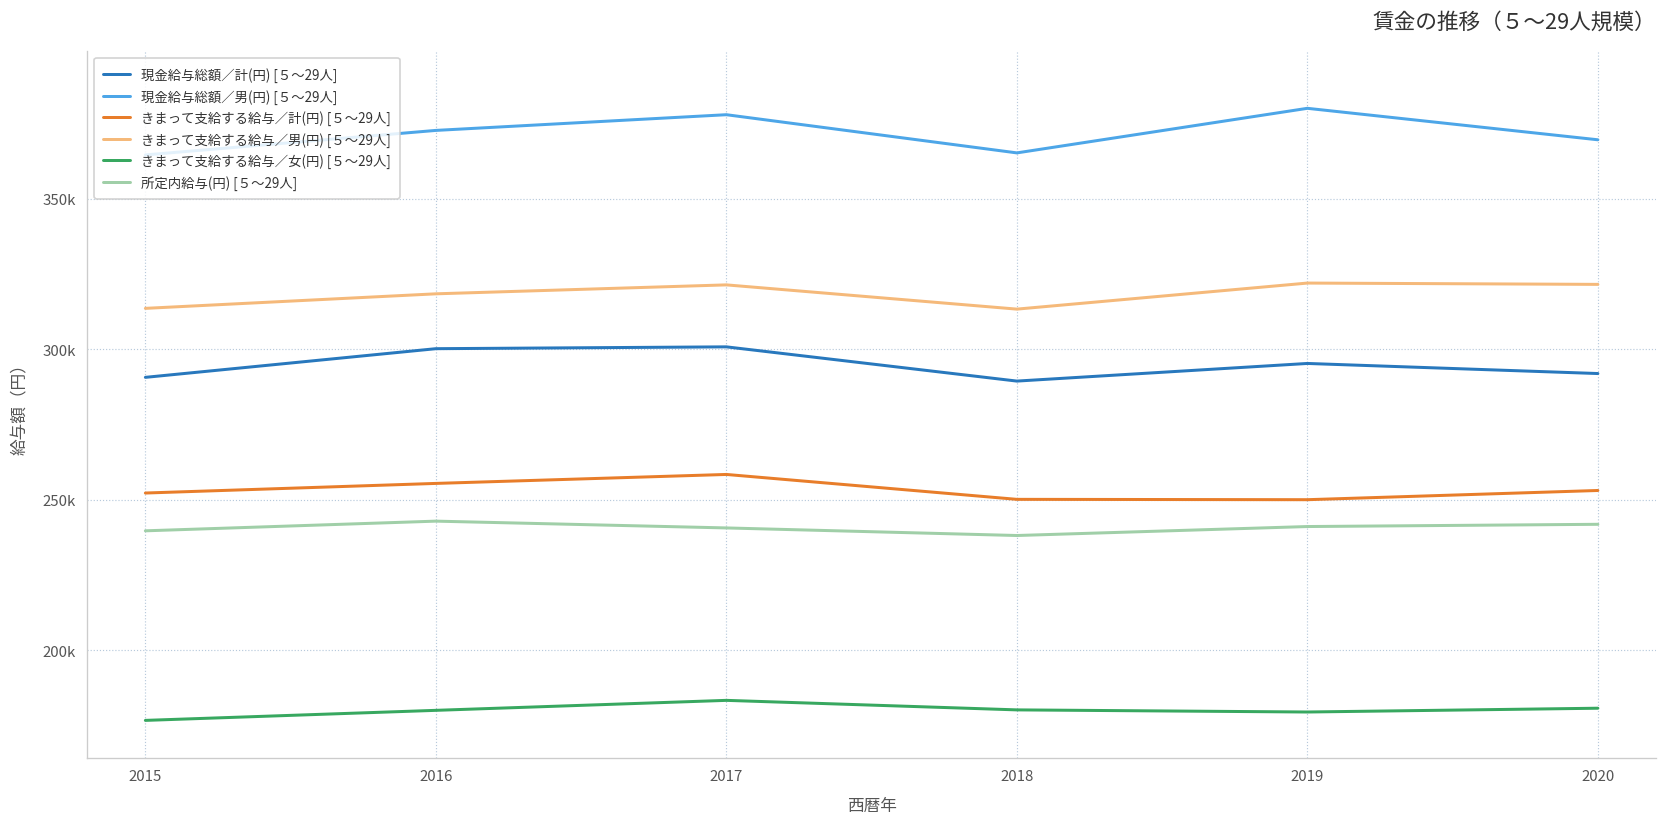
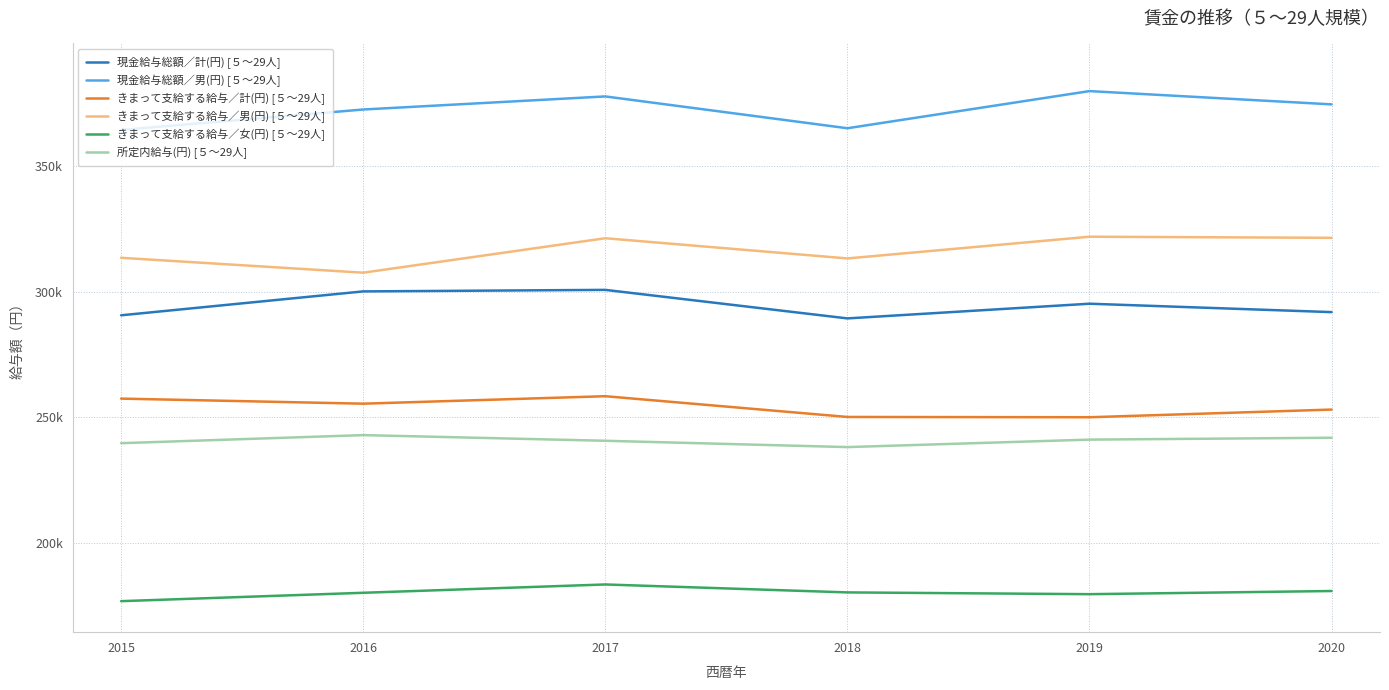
  {
    "現金給与総額／計(円) [５～29人]": {
      "2015": 291000,
      "2016": 300000,
      "2017": 301000,
      "2018": 289000,
      "2019": 295000,
      "2020": 292000
    },
    "現金給与総額／男(円) [５～29人]": {
      "2016": 373000,
      "2017": 378000,
      "2018": 365000,
      "2019": 380000,
-     "2020": 370000
+     "2020": 375000
    },
    "きまって支給する給与／計(円) [５～29人]": {
-     "2015": 252000,
+     "2015": 257000,
      "2016": 255000,
      "2017": 258000,
      "2018": 250000,
      "2019": 250000,
      "2020": 253000
    },
    "きまって支給する給与／男(円) [５～29人]": {
      "2015": 314000,
-     "2016": 318000,
+     "2016": 308000,
      "2017": 321000,
      "2018": 313000,
      "2019": 322000,
      "2020": 321000
    },
    "きまって支給する給与／女(円) [５～29人]": {
      "2015": 177000,
      "2016": 180000,
      "2017": 183000,
      "2018": 180000,
      "2019": 179000,
      "2020": 181000
    },
    "所定内給与(円) [５～29人]": {
      "2015": 240000,
      "2016": 243000,
      "2017": 241000,
      "2018": 238000,
      "2019": 241000,
      "2020": 242000
    }
  }
